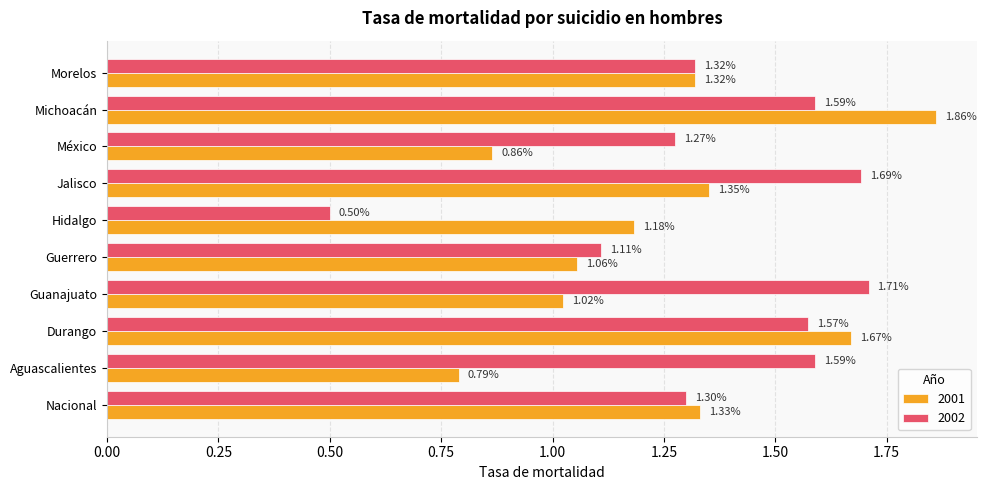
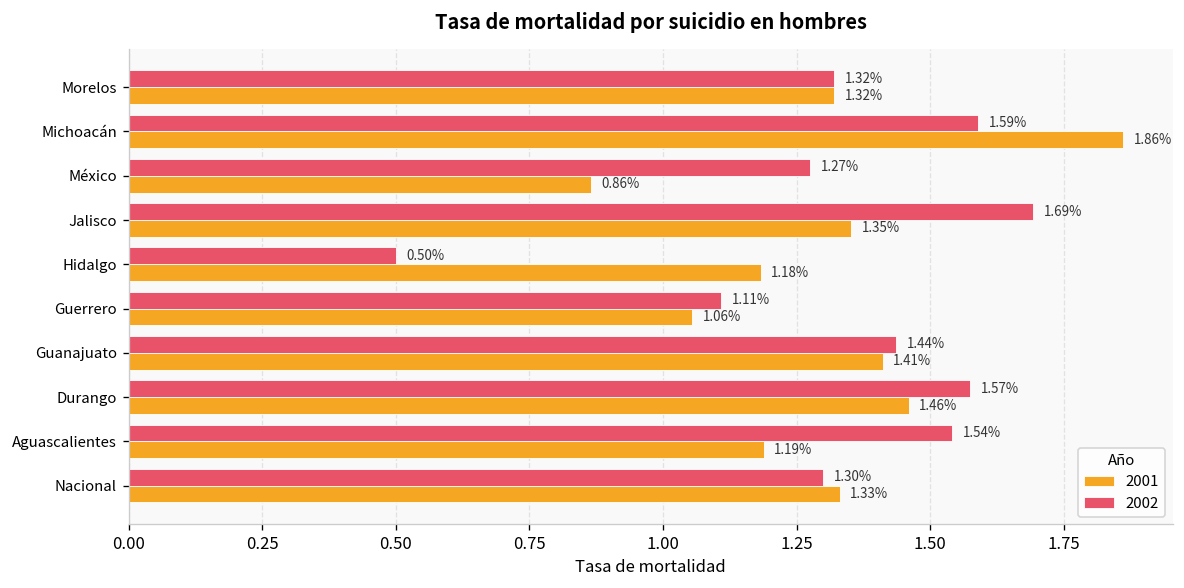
  {
    "2001": {
      "Morelos": "1.32%",
      "Michoacán": "1.86%",
      "México": "0.86%",
      "Jalisco": "1.35%",
      "Hidalgo": "1.18%",
      "Guerrero": "1.06%",
-     "Guanajuato": "1.02%",
-     "Durango": "1.67%",
-     "Aguascalientes": "0.79%",
+     "Guanajuato": "1.41%",
+     "Durango": "1.46%",
+     "Aguascalientes": "1.19%",
      "Nacional": "1.33%"
    },
    "2002": {
      "Morelos": "1.32%",
      "Michoacán": "1.59%",
      "México": "1.27%",
      "Jalisco": "1.69%",
      "Hidalgo": "0.50%",
      "Guerrero": "1.11%",
-     "Guanajuato": "1.71%",
+     "Guanajuato": "1.44%",
      "Durango": "1.57%",
-     "Aguascalientes": "1.59%",
+     "Aguascalientes": "1.54%",
      "Nacional": "1.30%"
    }
  }
